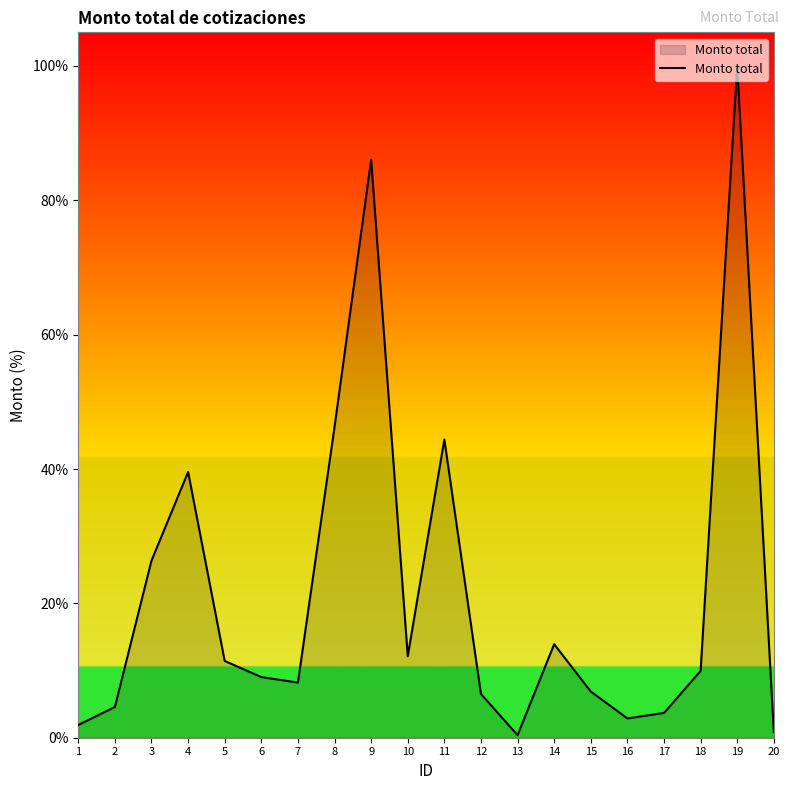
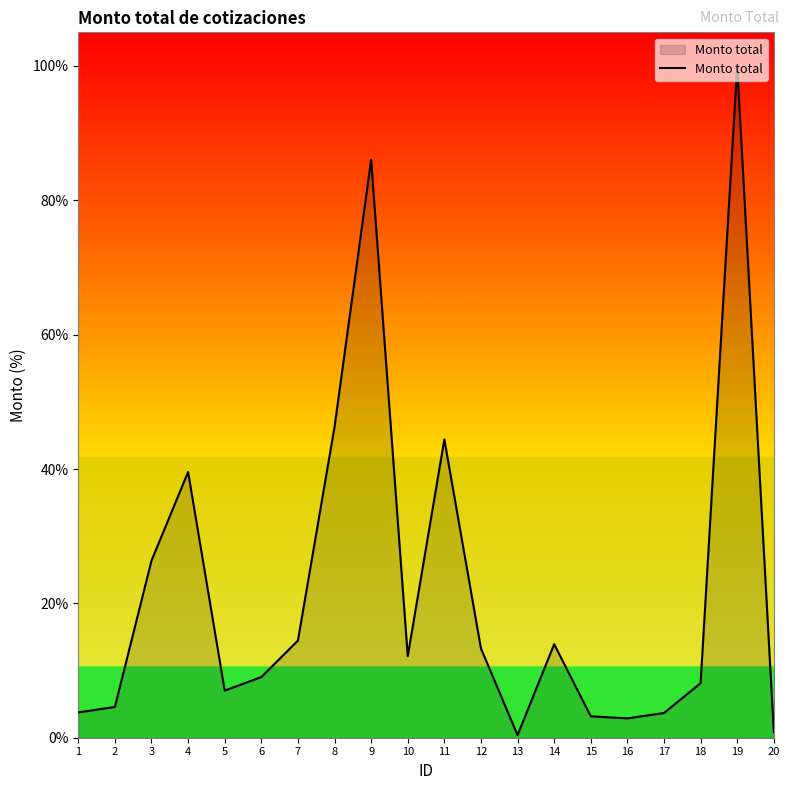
  {
-   "1": "2%",
+   "1": "4%",
    "2": "5%",
    "3": "26%",
    "4": "40%",
-   "5": "11%",
+   "5": "7%",
    "6": "9%",
-   "7": "8%",
+   "7": "14%",
    "8": "46%",
    "9": "86%",
    "10": "12%",
    "11": "44%",
-   "12": "7%",
+   "12": "13%",
    "13": "0%",
    "14": "14%",
-   "15": "7%",
+   "15": "3%",
    "16": "3%",
    "17": "4%",
-   "18": "10%",
+   "18": "8%",
    "20": "1%"
  }
